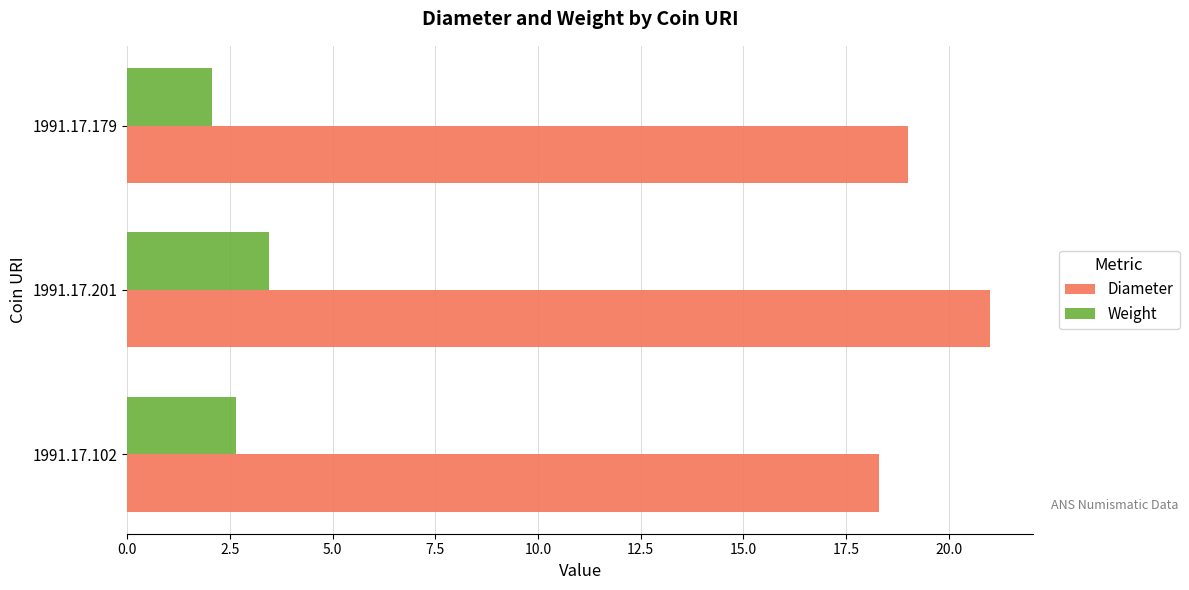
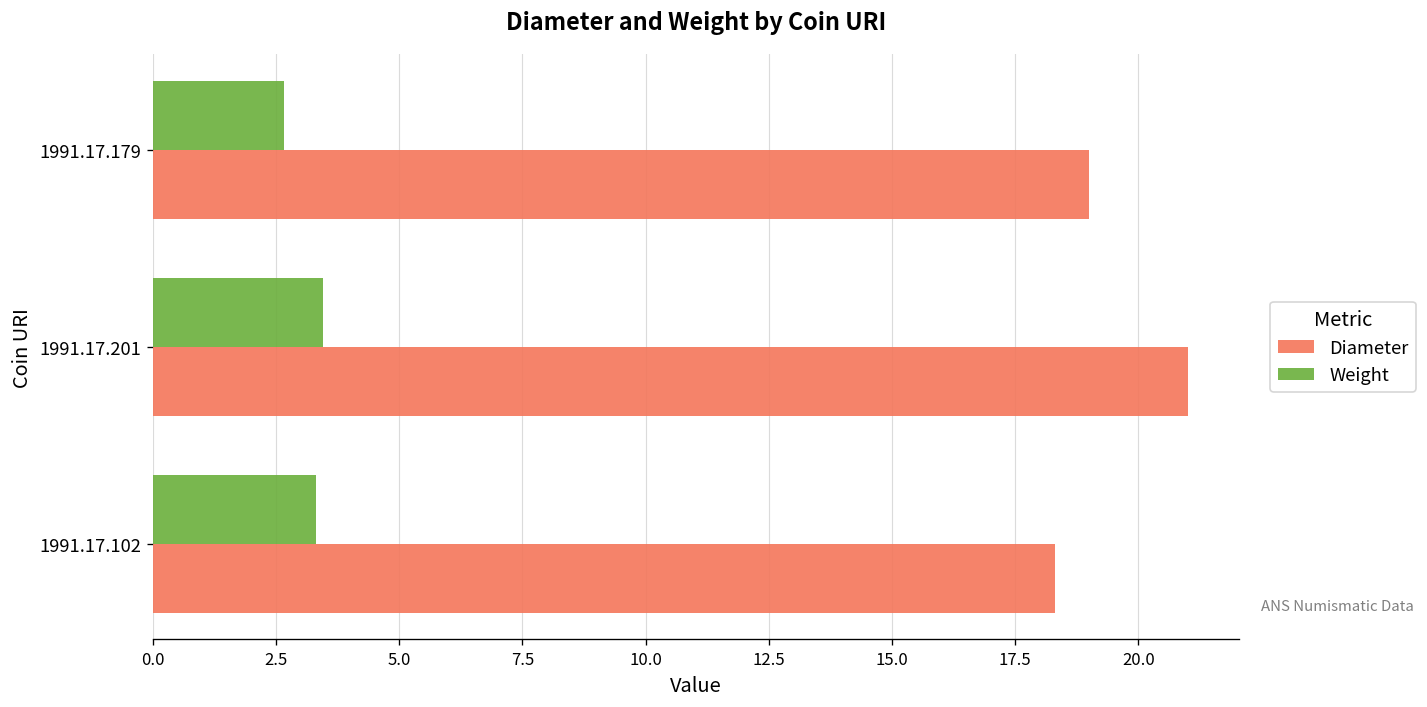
  {
    "Diameter": {
      "1991.17.179": 19.0,
      "1991.17.201": 21.0,
      "1991.17.102": 18.3
    },
    "Weight": {
-     "1991.17.179": 2.1,
+     "1991.17.179": 2.7,
      "1991.17.201": 3.5,
-     "1991.17.102": 2.7
+     "1991.17.102": 3.3
    }
  }
